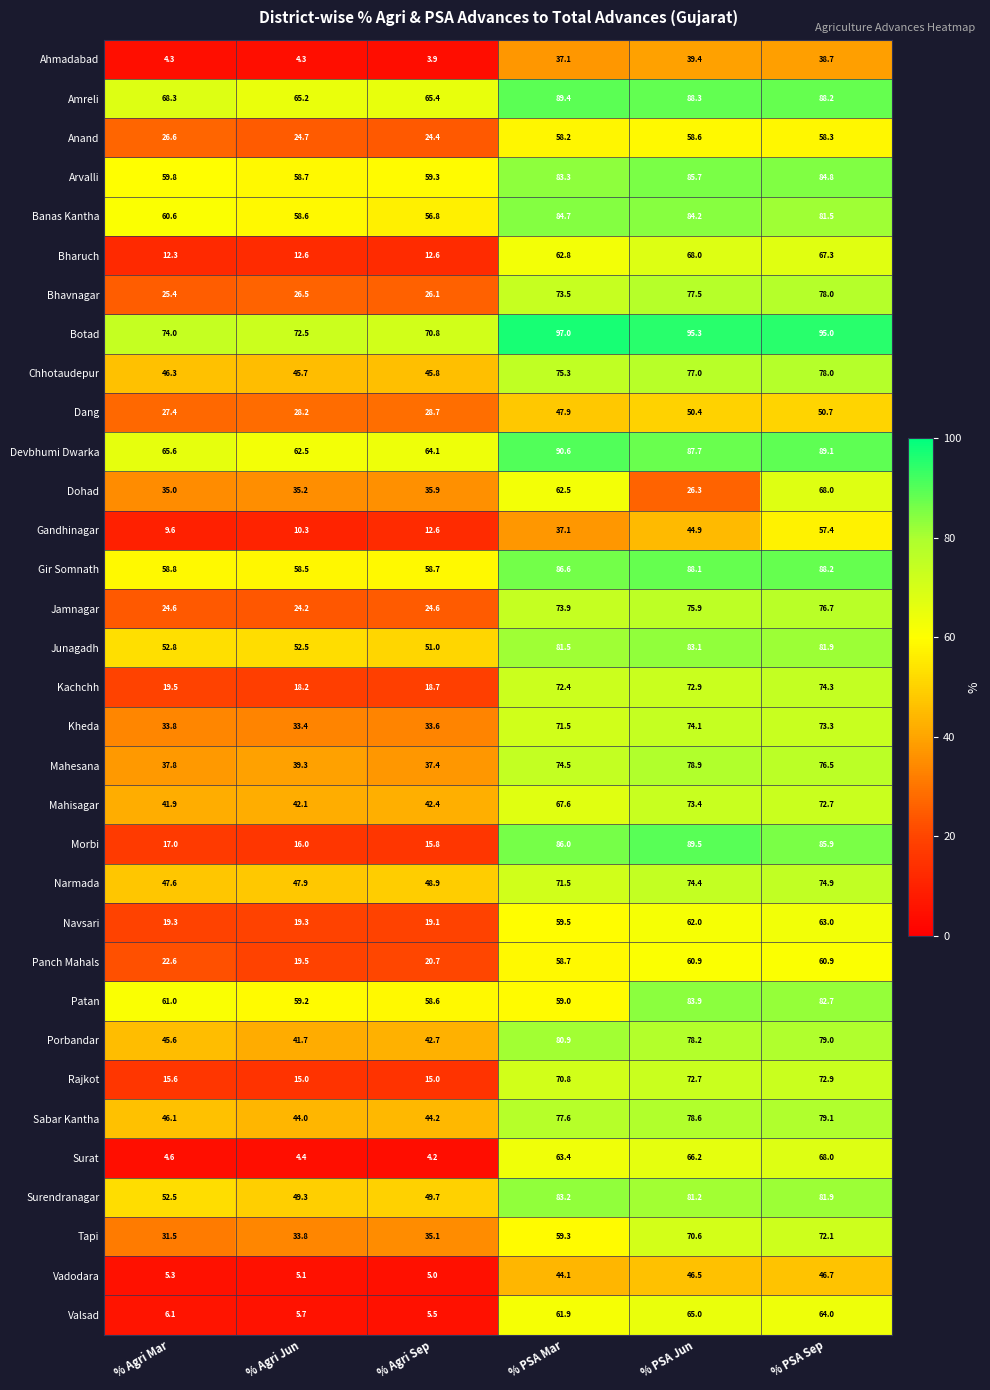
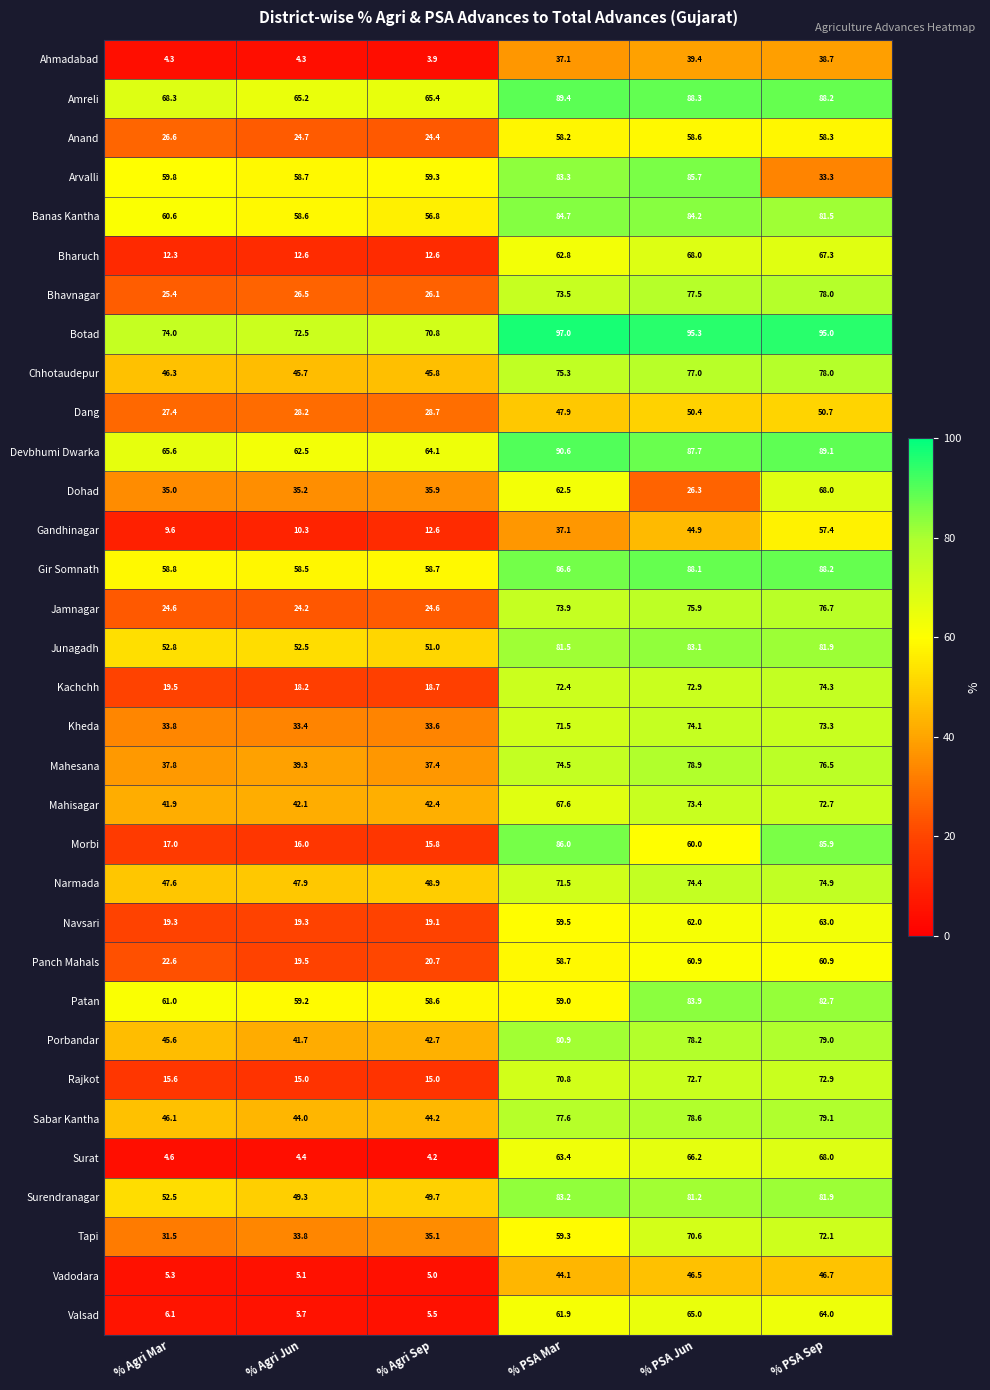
  {
    "Ahmadabad": {
      "% Agri Mar": 4.3,
      "% Agri Jun": 4.3,
      "% Agri Sep": 3.9,
      "% PSA Mar": 37.1,
      "% PSA Jun": 39.4,
      "% PSA Sep": 38.7
    },
    "Amreli": {
      "% Agri Mar": 68.3,
      "% Agri Jun": 65.2,
      "% Agri Sep": 65.4,
      "% PSA Mar": 89.4,
      "% PSA Jun": 88.3,
      "% PSA Sep": 88.2
    },
    "Anand": {
      "% Agri Mar": 26.6,
      "% Agri Jun": 24.7,
      "% Agri Sep": 24.4,
      "% PSA Mar": 58.2,
      "% PSA Jun": 58.6,
      "% PSA Sep": 58.3
    },
    "Arvalli": {
      "% Agri Mar": 59.8,
      "% Agri Jun": 58.7,
      "% Agri Sep": 59.3,
      "% PSA Mar": 83.3,
      "% PSA Jun": 85.7,
-     "% PSA Sep": 84.8
+     "% PSA Sep": 33.3
    },
    "Banas Kantha": {
      "% Agri Mar": 60.6,
      "% Agri Jun": 58.6,
      "% Agri Sep": 56.8,
      "% PSA Mar": 84.7,
      "% PSA Jun": 84.2,
      "% PSA Sep": 81.5
    },
    "Bharuch": {
      "% Agri Mar": 12.3,
      "% Agri Jun": 12.6,
      "% Agri Sep": 12.6,
      "% PSA Mar": 62.8,
      "% PSA Jun": 68.0,
      "% PSA Sep": 67.3
    },
    "Bhavnagar": {
      "% Agri Mar": 25.4,
      "% Agri Jun": 26.5,
      "% Agri Sep": 26.1,
      "% PSA Mar": 73.5,
      "% PSA Jun": 77.5,
      "% PSA Sep": 78.0
    },
    "Botad": {
      "% Agri Mar": 74.0,
      "% Agri Jun": 72.5,
      "% Agri Sep": 70.8,
      "% PSA Mar": 97.0,
      "% PSA Jun": 95.3,
      "% PSA Sep": 95.0
    },
    "Chhotaudepur": {
      "% Agri Mar": 46.3,
      "% Agri Jun": 45.7,
      "% Agri Sep": 45.8,
      "% PSA Mar": 75.3,
      "% PSA Jun": 77.0,
      "% PSA Sep": 78.0
    },
    "Dang": {
      "% Agri Mar": 27.4,
      "% Agri Jun": 28.2,
      "% Agri Sep": 28.7,
      "% PSA Mar": 47.9,
      "% PSA Jun": 50.4,
      "% PSA Sep": 50.7
    },
    "Devbhumi Dwarka": {
      "% Agri Mar": 65.6,
      "% Agri Jun": 62.5,
      "% Agri Sep": 64.1,
      "% PSA Mar": 90.6,
      "% PSA Jun": 87.7,
      "% PSA Sep": 89.1
    },
    "Dohad": {
      "% Agri Mar": 35.0,
      "% Agri Jun": 35.2,
      "% Agri Sep": 35.9,
      "% PSA Mar": 62.5,
      "% PSA Jun": 26.3,
      "% PSA Sep": 68.0
    },
    "Gandhinagar": {
      "% Agri Mar": 9.6,
      "% Agri Jun": 10.3,
      "% Agri Sep": 12.6,
      "% PSA Mar": 37.1,
      "% PSA Jun": 44.9,
      "% PSA Sep": 57.4
    },
    "Gir Somnath": {
      "% Agri Mar": 58.8,
      "% Agri Jun": 58.5,
      "% Agri Sep": 58.7,
      "% PSA Mar": 86.6,
      "% PSA Jun": 88.1,
      "% PSA Sep": 88.2
    },
    "Jamnagar": {
      "% Agri Mar": 24.6,
      "% Agri Jun": 24.2,
      "% Agri Sep": 24.6,
      "% PSA Mar": 73.9,
      "% PSA Jun": 75.9,
      "% PSA Sep": 76.7
    },
    "Junagadh": {
      "% Agri Mar": 52.8,
      "% Agri Jun": 52.5,
      "% Agri Sep": 51.0,
      "% PSA Mar": 81.5,
      "% PSA Jun": 83.1,
      "% PSA Sep": 81.9
    },
    "Kachchh": {
      "% Agri Mar": 19.5,
      "% Agri Jun": 18.2,
      "% Agri Sep": 18.7,
      "% PSA Mar": 72.4,
      "% PSA Jun": 72.9,
      "% PSA Sep": 74.3
    },
    "Kheda": {
      "% Agri Mar": 33.8,
      "% Agri Jun": 33.4,
      "% Agri Sep": 33.6,
      "% PSA Mar": 71.5,
      "% PSA Jun": 74.1,
      "% PSA Sep": 73.3
    },
    "Mahesana": {
      "% Agri Mar": 37.8,
      "% Agri Jun": 39.3,
      "% Agri Sep": 37.4,
      "% PSA Mar": 74.5,
      "% PSA Jun": 78.9,
      "% PSA Sep": 76.5
    },
    "Mahisagar": {
      "% Agri Mar": 41.9,
      "% Agri Jun": 42.1,
      "% Agri Sep": 42.4,
      "% PSA Mar": 67.6,
      "% PSA Jun": 73.4,
      "% PSA Sep": 72.7
    },
    "Morbi": {
      "% Agri Mar": 17.0,
      "% Agri Jun": 16.0,
      "% Agri Sep": 15.8,
      "% PSA Mar": 86.0,
-     "% PSA Jun": 89.5,
+     "% PSA Jun": 60.0,
      "% PSA Sep": 85.9
    },
    "Narmada": {
      "% Agri Mar": 47.6,
      "% Agri Jun": 47.9,
      "% Agri Sep": 48.9,
      "% PSA Mar": 71.5,
      "% PSA Jun": 74.4,
      "% PSA Sep": 74.9
    },
    "Navsari": {
      "% Agri Mar": 19.3,
      "% Agri Jun": 19.3,
      "% Agri Sep": 19.1,
      "% PSA Mar": 59.5,
      "% PSA Jun": 62.0,
      "% PSA Sep": 63.0
    },
    "Panch Mahals": {
      "% Agri Mar": 22.6,
      "% Agri Jun": 19.5,
      "% Agri Sep": 20.7,
      "% PSA Mar": 58.7,
      "% PSA Jun": 60.9,
      "% PSA Sep": 60.9
    },
    "Patan": {
      "% Agri Mar": 61.0,
      "% Agri Jun": 59.2,
      "% Agri Sep": 58.6,
      "% PSA Mar": 59.0,
      "% PSA Jun": 83.9,
      "% PSA Sep": 82.7
    },
    "Porbandar": {
      "% Agri Mar": 45.6,
      "% Agri Jun": 41.7,
      "% Agri Sep": 42.7,
      "% PSA Mar": 80.9,
      "% PSA Jun": 78.2,
      "% PSA Sep": 79.0
    },
    "Rajkot": {
      "% Agri Mar": 15.6,
      "% Agri Jun": 15.0,
      "% Agri Sep": 15.0,
      "% PSA Mar": 70.8,
      "% PSA Jun": 72.7,
      "% PSA Sep": 72.9
    },
    "Sabar Kantha": {
      "% Agri Mar": 46.1,
      "% Agri Jun": 44.0,
      "% Agri Sep": 44.2,
      "% PSA Mar": 77.6,
      "% PSA Jun": 78.6,
      "% PSA Sep": 79.1
    },
    "Surat": {
      "% Agri Mar": 4.6,
      "% Agri Jun": 4.4,
      "% Agri Sep": 4.2,
      "% PSA Mar": 63.4,
      "% PSA Jun": 66.2,
      "% PSA Sep": 68.0
    },
    "Surendranagar": {
      "% Agri Mar": 52.5,
      "% Agri Jun": 49.3,
      "% Agri Sep": 49.7,
      "% PSA Mar": 83.2,
      "% PSA Jun": 81.2,
      "% PSA Sep": 81.9
    },
    "Tapi": {
      "% Agri Mar": 31.5,
      "% Agri Jun": 33.8,
      "% Agri Sep": 35.1,
      "% PSA Mar": 59.3,
      "% PSA Jun": 70.6,
      "% PSA Sep": 72.1
    },
    "Vadodara": {
      "% Agri Mar": 5.3,
      "% Agri Jun": 5.1,
      "% Agri Sep": 5.0,
      "% PSA Mar": 44.1,
      "% PSA Jun": 46.5,
      "% PSA Sep": 46.7
    },
    "Valsad": {
      "% Agri Mar": 6.1,
      "% Agri Jun": 5.7,
      "% Agri Sep": 5.5,
      "% PSA Mar": 61.9,
      "% PSA Jun": 65.0,
      "% PSA Sep": 64.0
    }
  }
